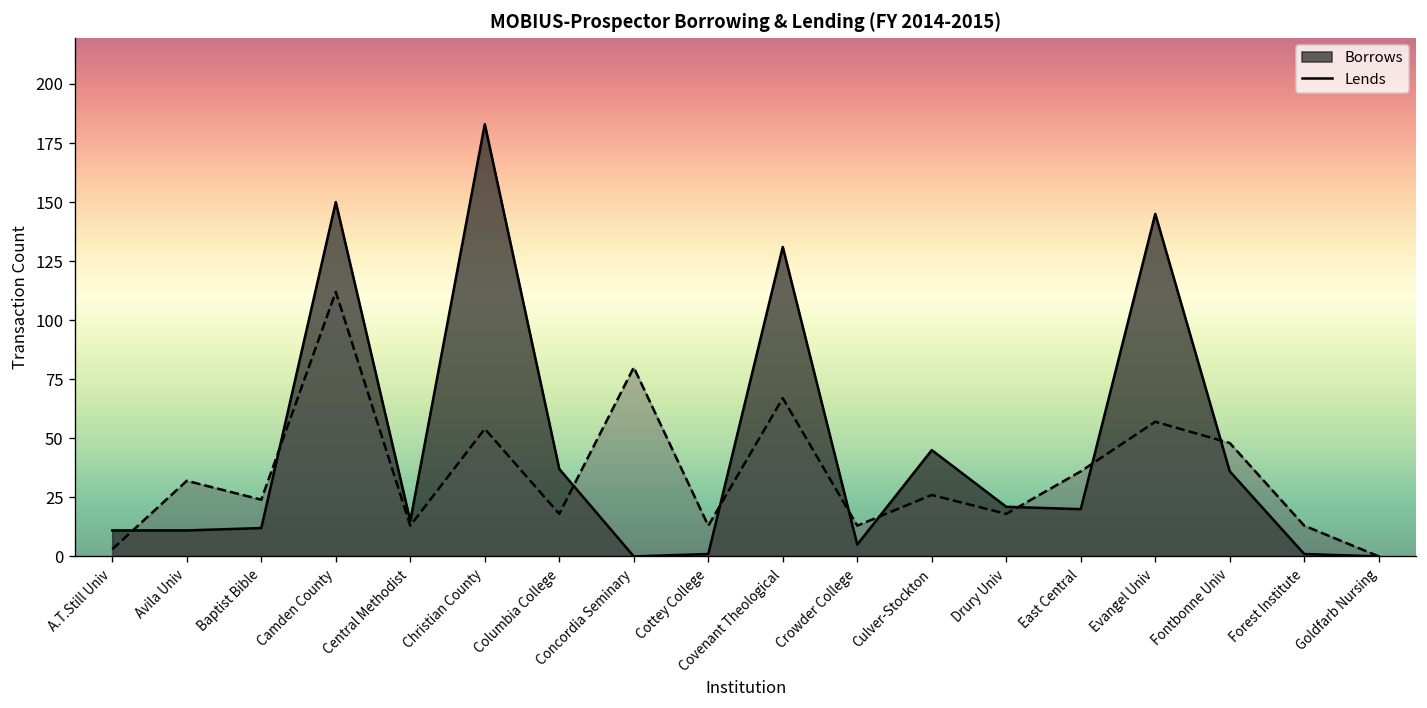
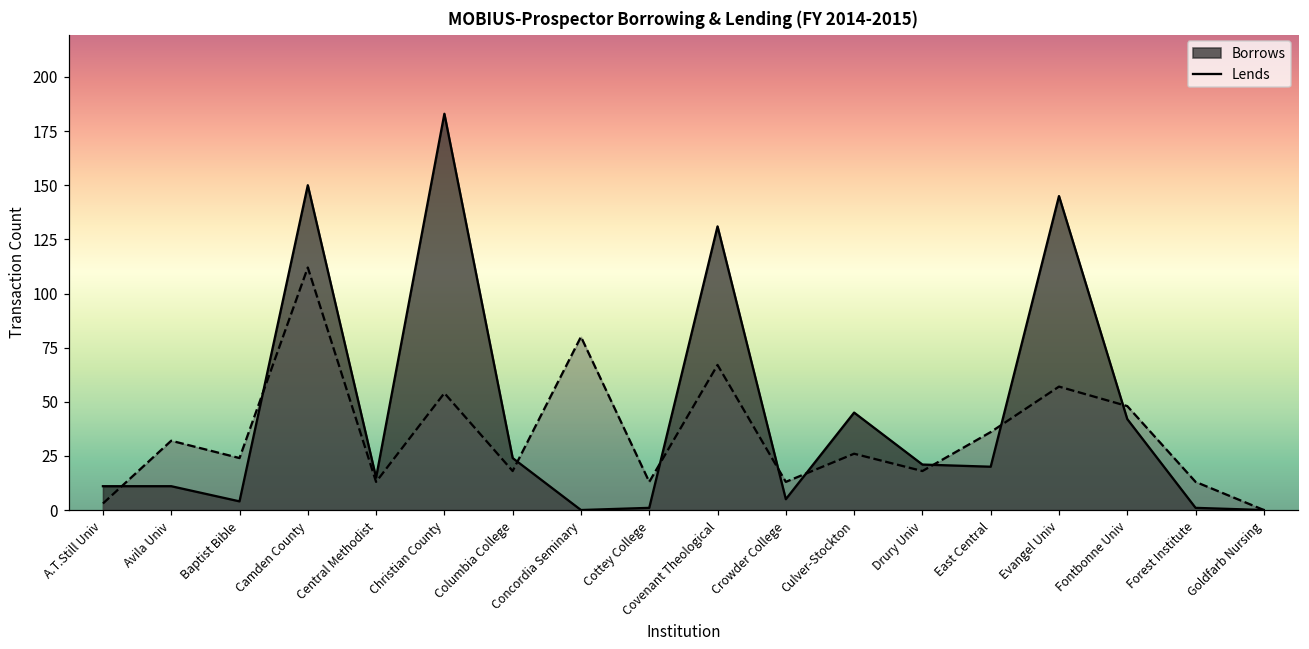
  {
    "Borrows": {
      "A.T.Still Univ": 11,
      "Avila Univ": 11,
-     "Baptist Bible": 12,
+     "Baptist Bible": 4,
      "Camden County": 150,
      "Central Methodist": 15,
      "Christian County": 183,
-     "Columbia College": 37,
+     "Columbia College": 24,
      "Concordia Seminary": 0,
      "Cottey College": 1,
      "Covenant Theological": 131,
      "Crowder College": 5,
      "Culver-Stockton": 45,
      "Drury Univ": 21,
      "East Central": 20,
      "Evangel Univ": 145,
-     "Fontbonne Univ": 36,
+     "Fontbonne Univ": 42,
      "Forest Institute": 1
    }
  }
